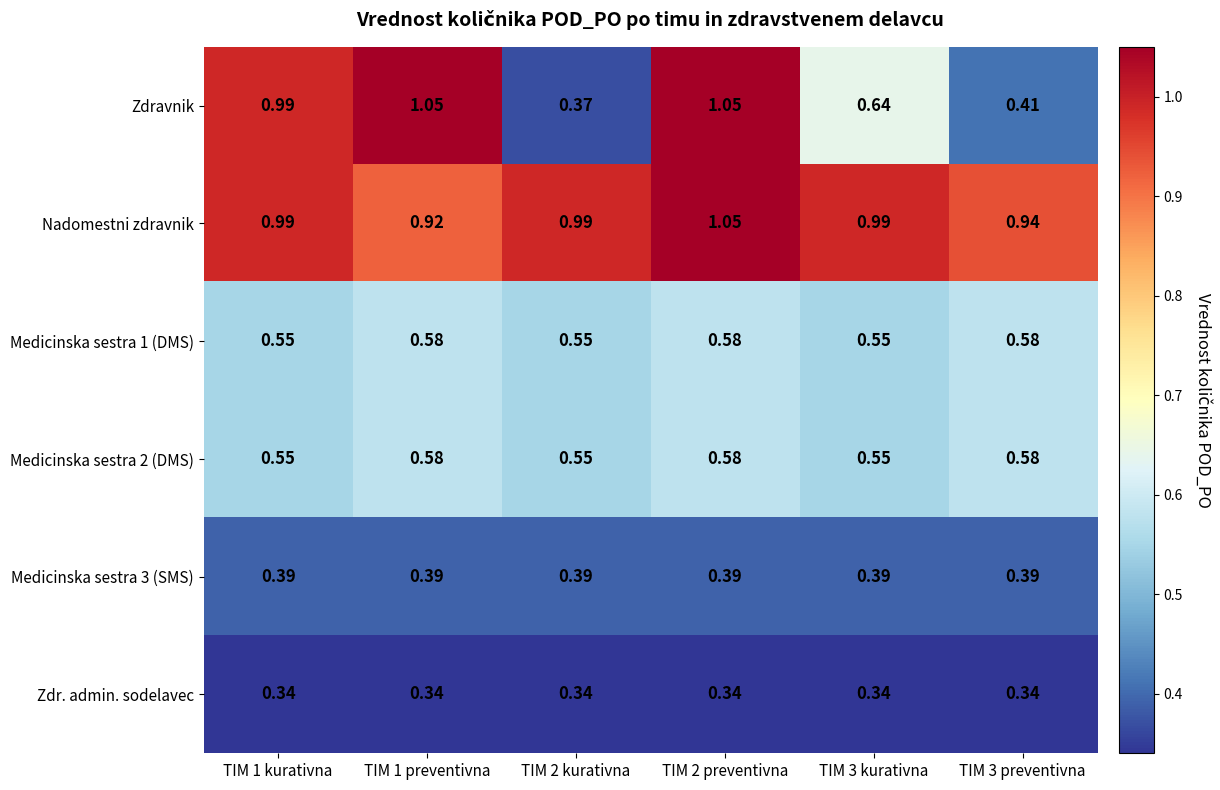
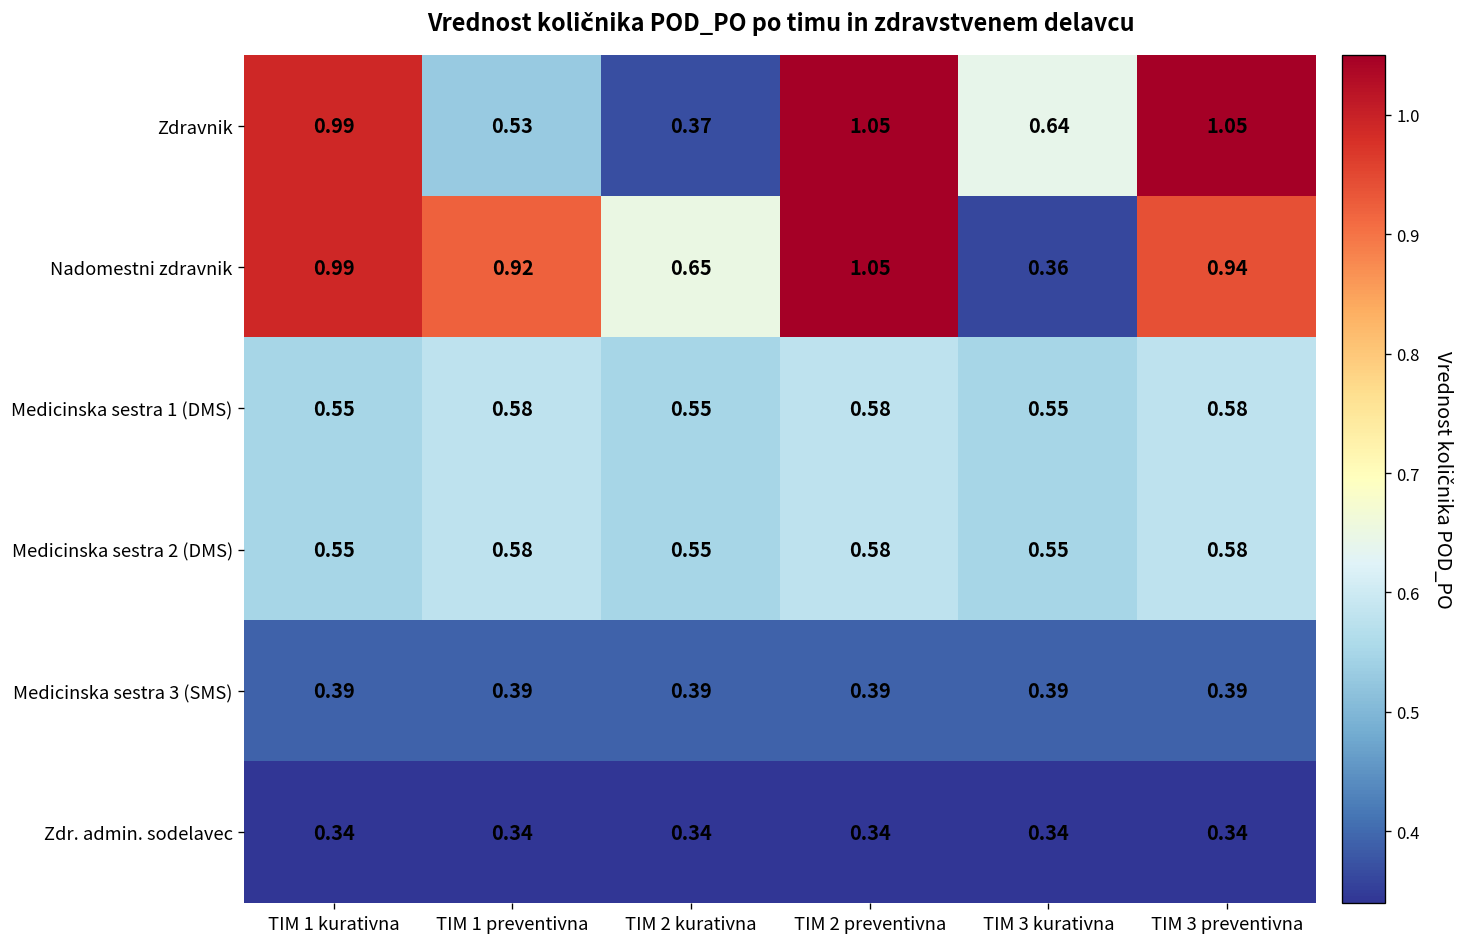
  {
    "Zdravnik": {
      "TIM 1 kurativna": 0.99,
-     "TIM 1 preventivna": 1.05,
+     "TIM 1 preventivna": 0.53,
      "TIM 2 kurativna": 0.37,
      "TIM 2 preventivna": 1.05,
      "TIM 3 kurativna": 0.64,
-     "TIM 3 preventivna": 0.41
+     "TIM 3 preventivna": 1.05
    },
    "Nadomestni zdravnik": {
      "TIM 1 kurativna": 0.99,
      "TIM 1 preventivna": 0.92,
-     "TIM 2 kurativna": 0.99,
+     "TIM 2 kurativna": 0.65,
      "TIM 2 preventivna": 1.05,
-     "TIM 3 kurativna": 0.99,
+     "TIM 3 kurativna": 0.36,
      "TIM 3 preventivna": 0.94
    },
    "Medicinska sestra 1 (DMS)": {
      "TIM 1 kurativna": 0.55,
      "TIM 1 preventivna": 0.58,
      "TIM 2 kurativna": 0.55,
      "TIM 2 preventivna": 0.58,
      "TIM 3 kurativna": 0.55,
      "TIM 3 preventivna": 0.58
    },
    "Medicinska sestra 2 (DMS)": {
      "TIM 1 kurativna": 0.55,
      "TIM 1 preventivna": 0.58,
      "TIM 2 kurativna": 0.55,
      "TIM 2 preventivna": 0.58,
      "TIM 3 kurativna": 0.55,
      "TIM 3 preventivna": 0.58
    },
    "Medicinska sestra 3 (SMS)": {
      "TIM 1 kurativna": 0.39,
      "TIM 1 preventivna": 0.39,
      "TIM 2 kurativna": 0.39,
      "TIM 2 preventivna": 0.39,
      "TIM 3 kurativna": 0.39,
      "TIM 3 preventivna": 0.39
    },
    "Zdr. admin. sodelavec": {
      "TIM 1 kurativna": 0.34,
      "TIM 1 preventivna": 0.34,
      "TIM 2 kurativna": 0.34,
      "TIM 2 preventivna": 0.34,
      "TIM 3 kurativna": 0.34,
      "TIM 3 preventivna": 0.34
    }
  }
